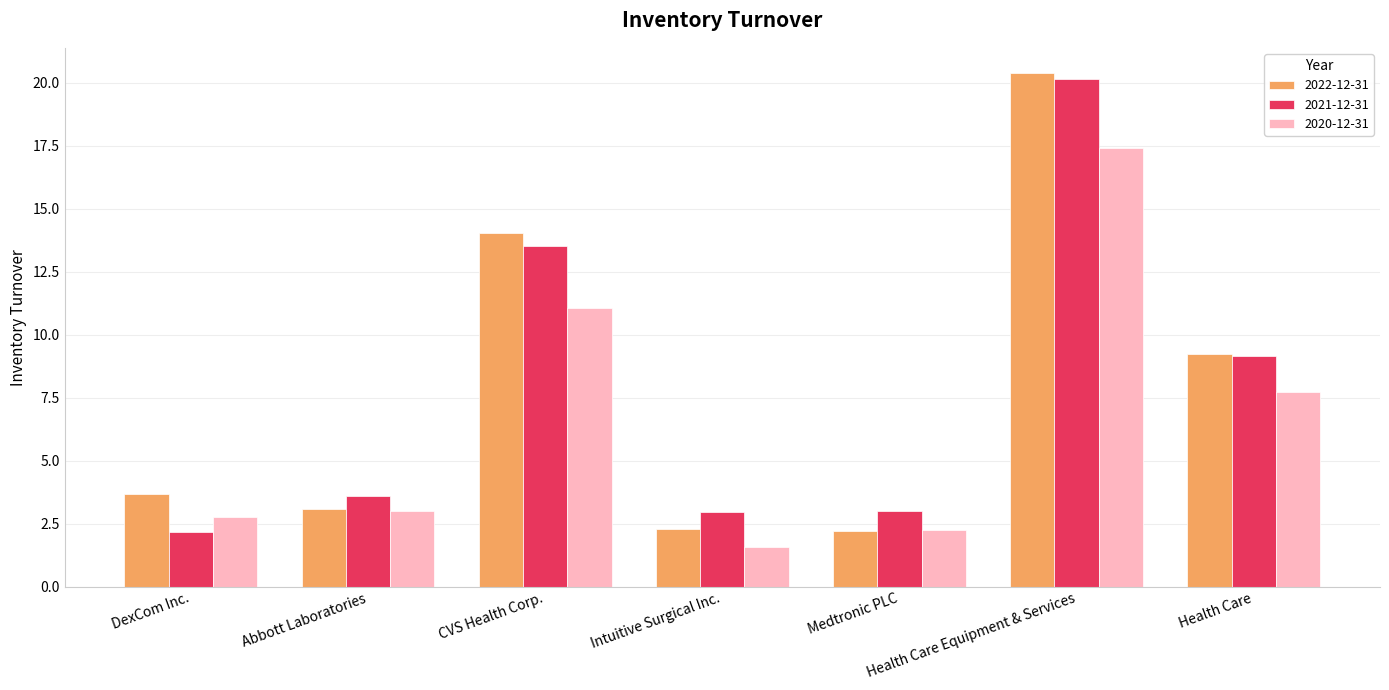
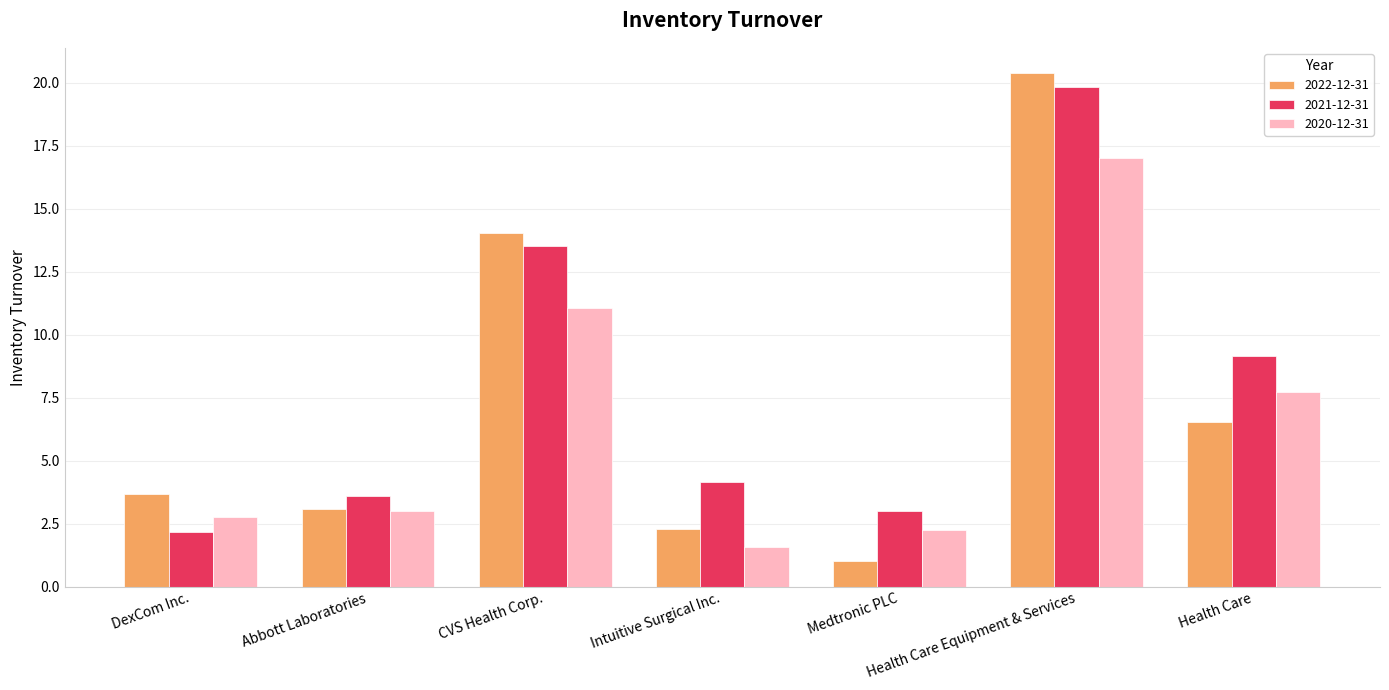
  {
    "2022-12-31": {
      "DexCom Inc.": 3.7,
      "Abbott Laboratories": 3.1,
      "CVS Health Corp.": 14.1,
      "Intuitive Surgical Inc.": 2.3,
-     "Medtronic PLC": 2.2,
+     "Medtronic PLC": 1.0,
      "Health Care Equipment & Services": 20.4,
-     "Health Care": 9.2
+     "Health Care": 6.5
    },
    "2021-12-31": {
      "DexCom Inc.": 2.2,
      "Abbott Laboratories": 3.6,
      "CVS Health Corp.": 13.5,
-     "Intuitive Surgical Inc.": 3.0,
+     "Intuitive Surgical Inc.": 4.2,
      "Medtronic PLC": 3.0,
-     "Health Care Equipment & Services": 20.2,
+     "Health Care Equipment & Services": 19.8,
      "Health Care": 9.2
    },
    "2020-12-31": {
      "DexCom Inc.": 2.8,
      "Abbott Laboratories": 3.0,
      "CVS Health Corp.": 11.1,
      "Intuitive Surgical Inc.": 1.6,
      "Medtronic PLC": 2.2,
-     "Health Care Equipment & Services": 17.4,
+     "Health Care Equipment & Services": 17.0,
      "Health Care": 7.7
    }
  }
